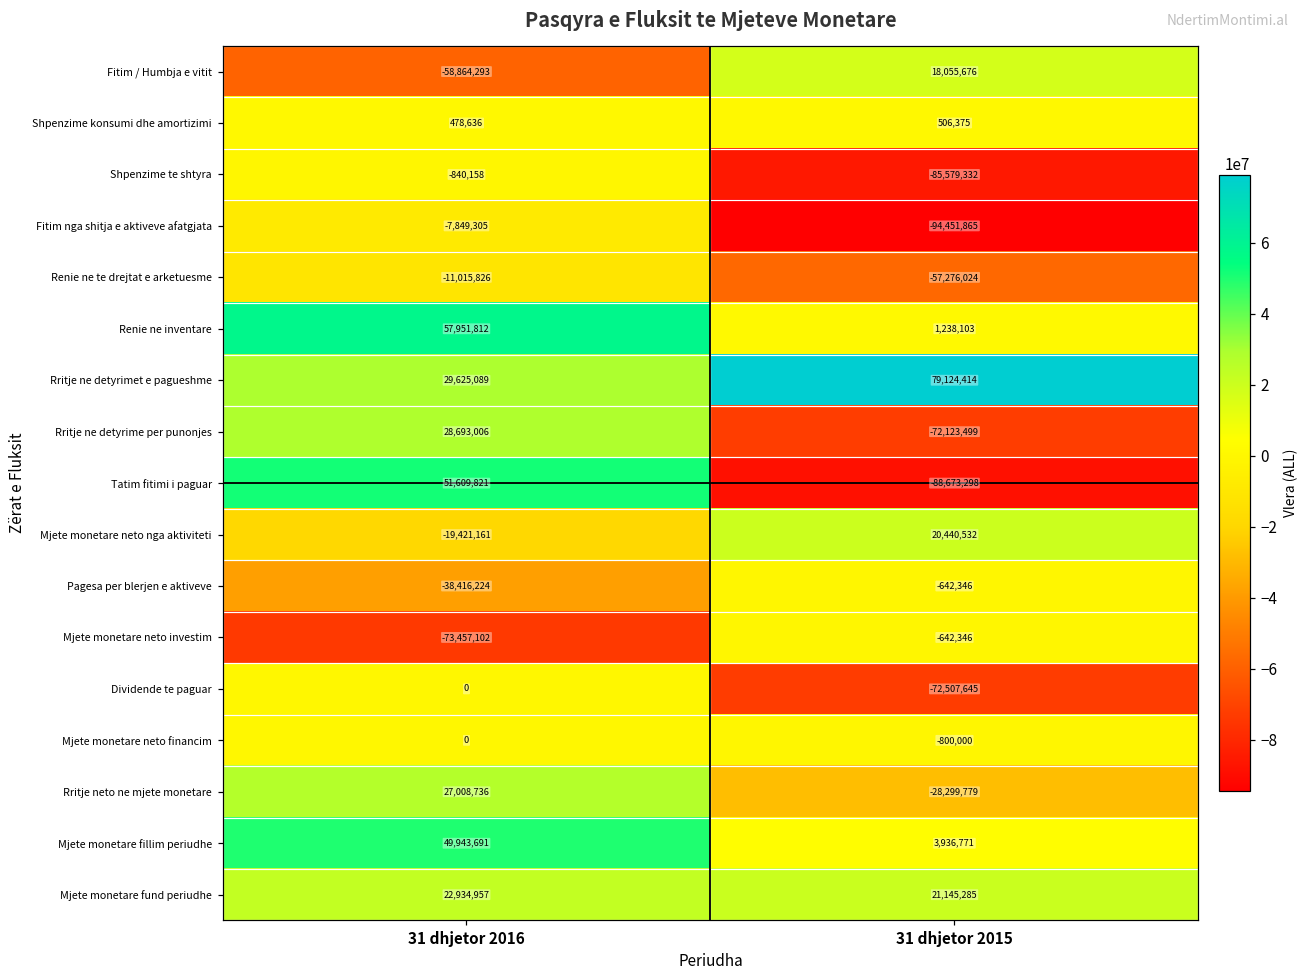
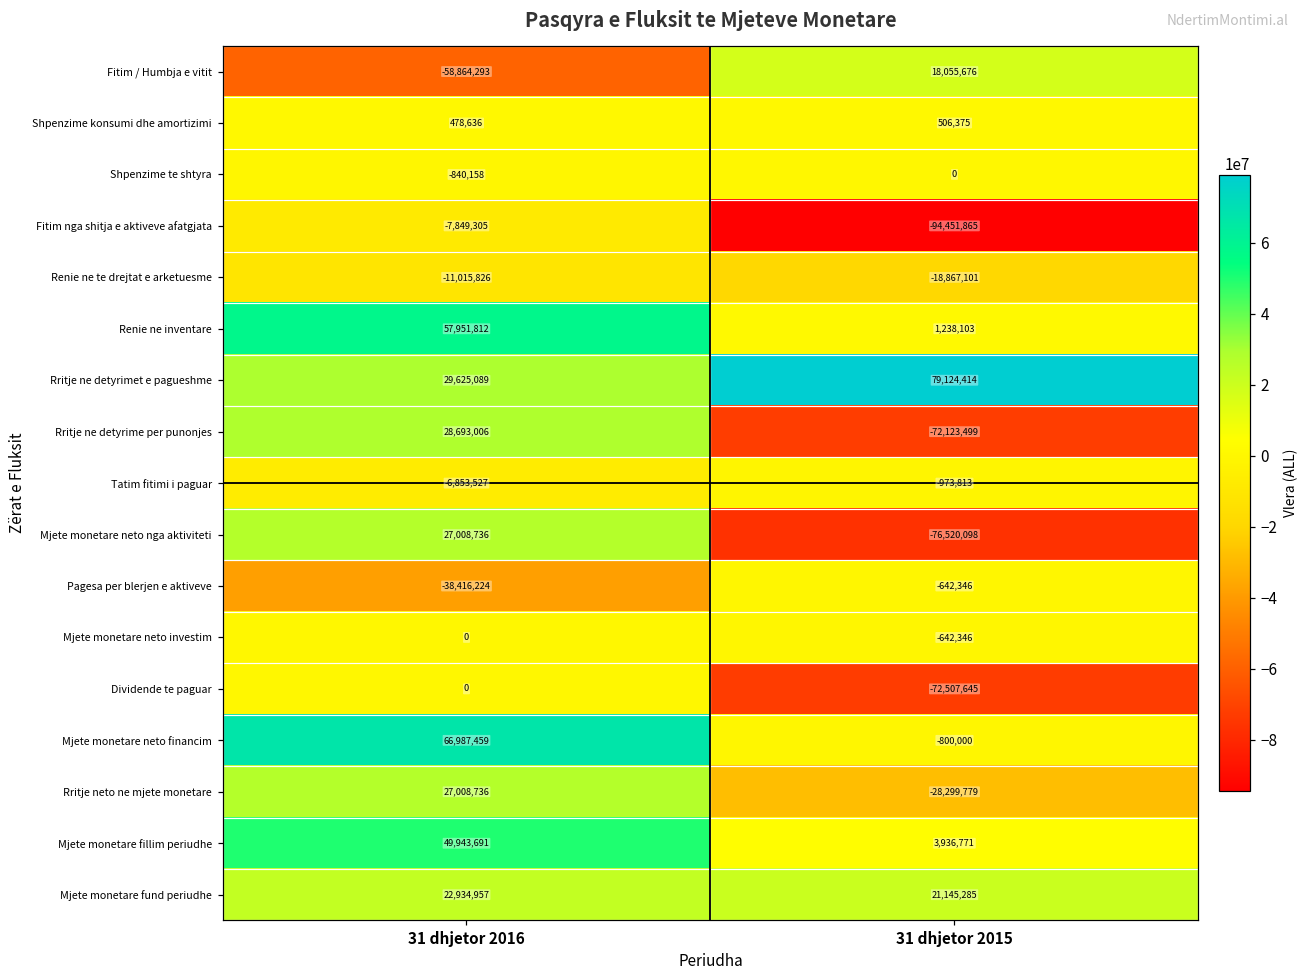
  {
    "Shpenzime te shtyra": {
-     "31 dhjetor 2015": "-85,579,332"
+     "31 dhjetor 2015": "0"
    },
    "Renie ne te drejtat e arketuesme": {
-     "31 dhjetor 2015": "-57,276,024"
+     "31 dhjetor 2015": "-18,867,101"
    },
    "Tatim fitimi i paguar": {
-     "31 dhjetor 2016": "51,609,821",
-     "31 dhjetor 2015": "-88,673,298"
+     "31 dhjetor 2016": "-6,853,527",
+     "31 dhjetor 2015": "-973,813"
    },
    "Mjete monetare neto nga aktiviteti": {
-     "31 dhjetor 2016": "-19,421,161",
-     "31 dhjetor 2015": "20,440,532"
+     "31 dhjetor 2016": "27,008,736",
+     "31 dhjetor 2015": "-76,520,098"
    },
    "Mjete monetare neto investim": {
-     "31 dhjetor 2016": "-73,457,102"
+     "31 dhjetor 2016": "0"
    },
    "Mjete monetare neto financim": {
-     "31 dhjetor 2016": "0"
+     "31 dhjetor 2016": "66,987,459"
    }
  }
